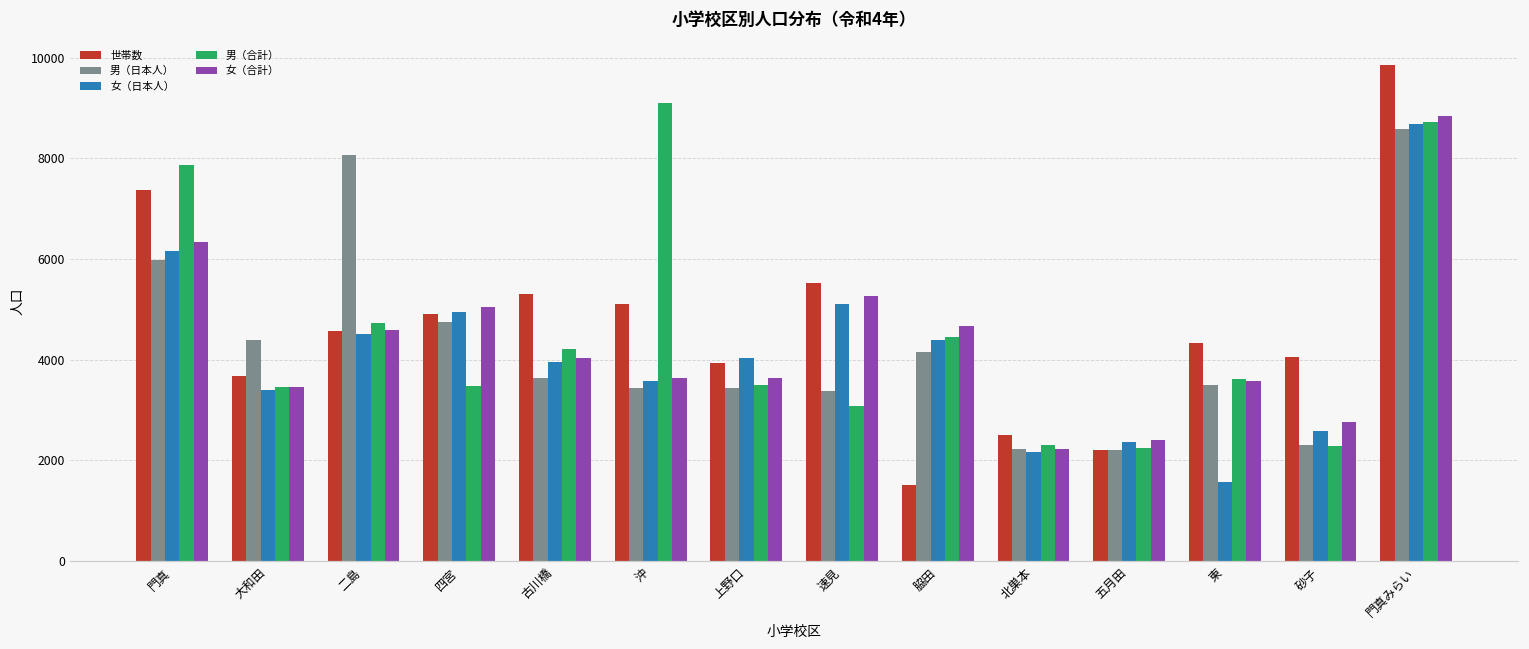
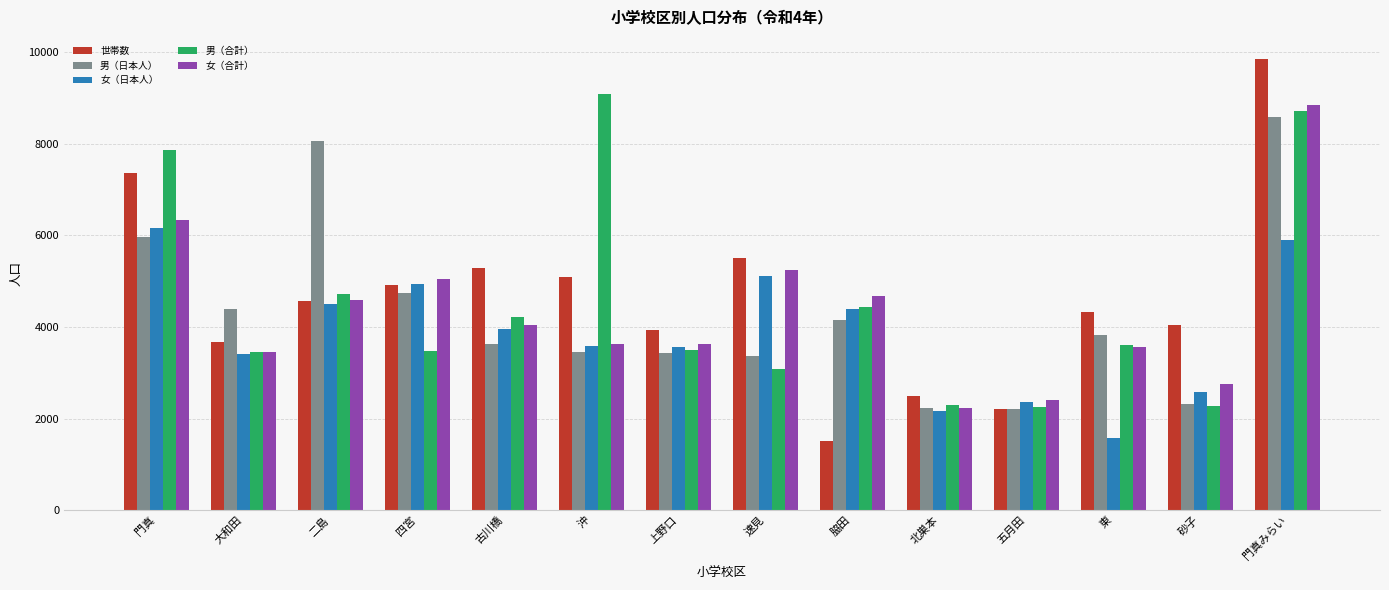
  {
    "世帯数": {
      "門真": 7400,
      "大和田": 3700,
      "二島": 4600,
      "四宮": 4900,
      "古川橋": 5300,
      "沖": 5100,
      "上野口": 3900,
      "速見": 5500,
      "脇田": 1500,
      "北巣本": 2500,
      "五月田": 2200,
      "東": 4300,
      "砂子": 4000,
      "門真みらい": 9800
    },
    "男（日本人）": {
      "門真": 6000,
      "大和田": 4400,
      "二島": 8100,
      "四宮": 4700,
      "古川橋": 3600,
      "沖": 3400,
      "上野口": 3400,
      "速見": 3400,
      "脇田": 4100,
      "北巣本": 2200,
      "五月田": 2200,
-     "東": 3500,
+     "東": 3800,
      "砂子": 2300,
      "門真みらい": 8600
    },
    "女（日本人）": {
      "門真": 6200,
      "大和田": 3400,
      "二島": 4500,
      "四宮": 4900,
      "古川橋": 4000,
      "沖": 3600,
-     "上野口": 4000,
+     "上野口": 3600,
      "速見": 5100,
      "脇田": 4400,
      "北巣本": 2200,
      "五月田": 2400,
      "東": 1600,
      "砂子": 2600,
-     "門真みらい": 8700
+     "門真みらい": 5900
    },
    "男（合計）": {
      "門真": 7900,
      "大和田": 3500,
      "二島": 4700,
      "四宮": 3500,
      "古川橋": 4200,
      "沖": 9100,
      "上野口": 3500,
      "速見": 3100,
      "脇田": 4400,
      "北巣本": 2300,
      "五月田": 2200,
      "東": 3600,
      "砂子": 2300,
      "門真みらい": 8700
    },
    "女（合計）": {
      "門真": 6300,
      "大和田": 3500,
      "二島": 4600,
      "四宮": 5100,
      "古川橋": 4000,
      "沖": 3600,
      "上野口": 3600,
      "速見": 5300,
      "脇田": 4700,
      "北巣本": 2200,
      "五月田": 2400,
      "東": 3600,
      "砂子": 2800,
      "門真みらい": 8800
    }
  }
